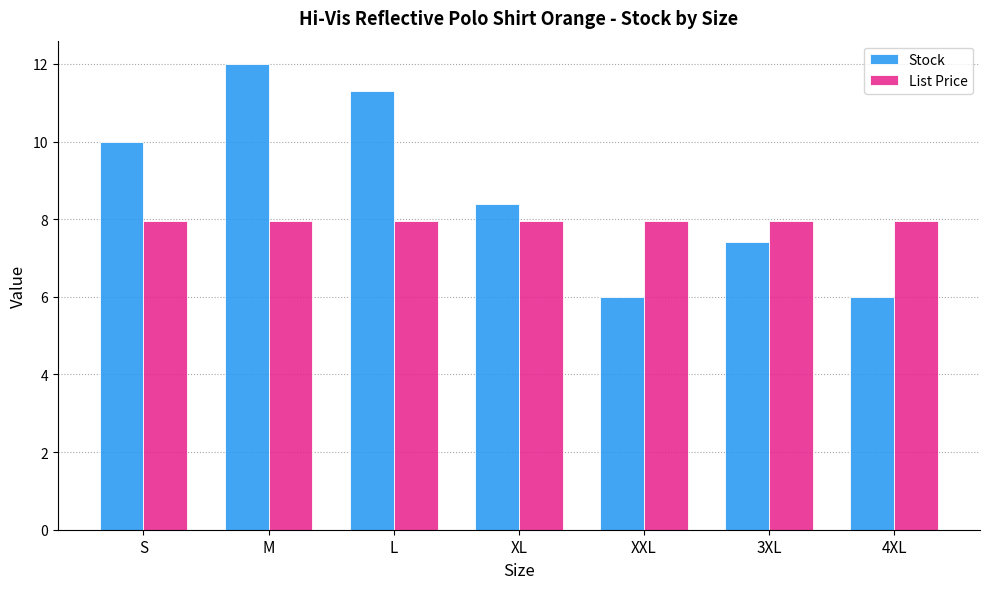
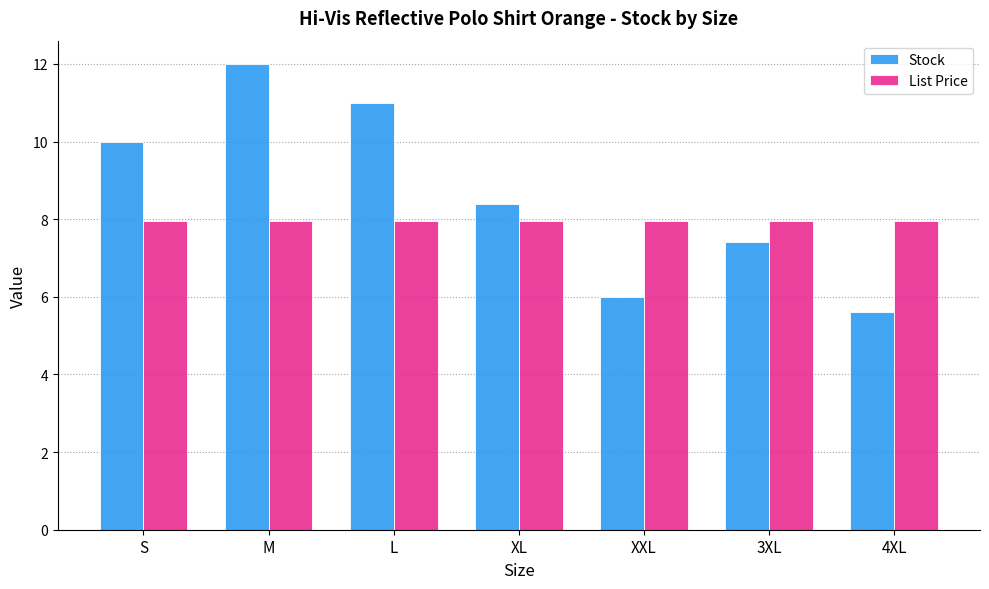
  {
    "Stock": {
      "S": 10.0,
      "M": 12.0,
-     "L": 11.3,
+     "L": 11.0,
      "XL": 8.4,
      "XXL": 6.0,
      "3XL": 7.4,
-     "4XL": 6.0
+     "4XL": 5.6
    },
    "List Price": {
      "S": 8.0,
      "M": 8.0,
      "L": 8.0,
      "XL": 8.0,
      "XXL": 8.0,
      "3XL": 8.0,
      "4XL": 8.0
    }
  }
